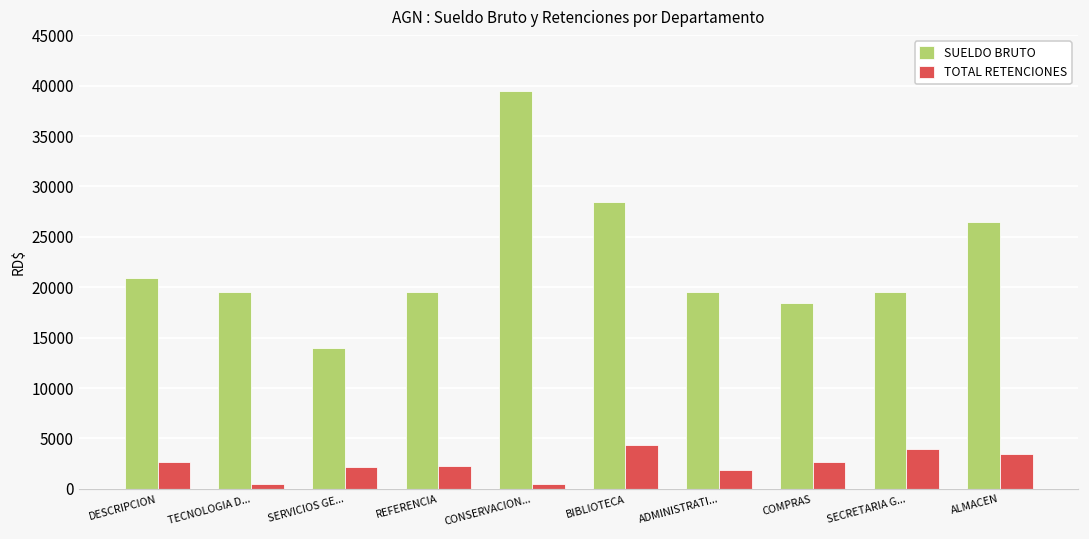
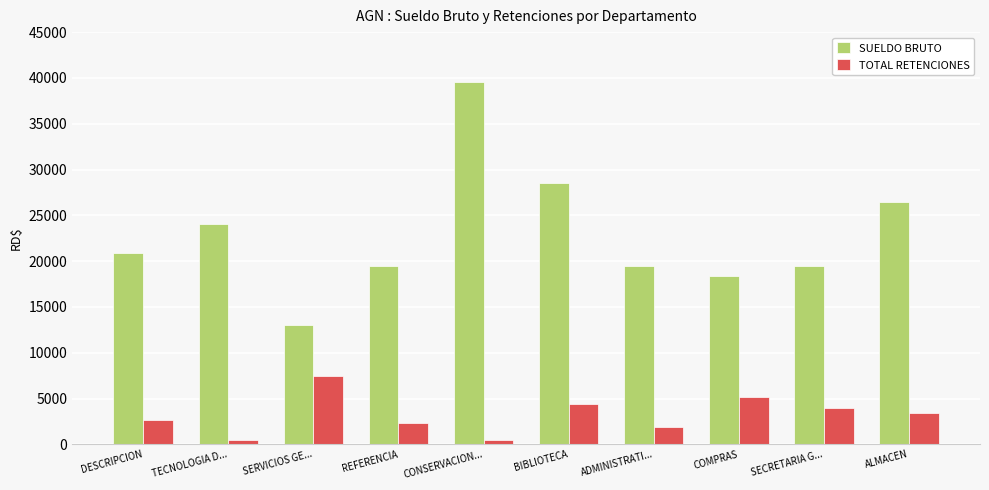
  {
    "SUELDO BRUTO": {
      "DESCRIPCION": 21000,
-     "TECNOLOGIA D...": 20000,
-     "SERVICIOS GE...": 14000,
+     "TECNOLOGIA D...": 24000,
+     "SERVICIOS GE...": 13000,
      "REFERENCIA": 20000,
      "CONSERVACION...": 40000,
      "BIBLIOTECA": 29000,
      "ADMINISTRATI...": 20000,
      "COMPRAS": 18000,
      "SECRETARIA G...": 20000,
      "ALMACEN": 27000
    },
    "TOTAL RETENCIONES": {
      "DESCRIPCION": 3000,
      "TECNOLOGIA D...": 1000,
-     "SERVICIOS GE...": 2000,
+     "SERVICIOS GE...": 7000,
      "REFERENCIA": 2000,
      "CONSERVACION...": 0,
      "BIBLIOTECA": 4000,
      "ADMINISTRATI...": 2000,
-     "COMPRAS": 3000,
+     "COMPRAS": 5000,
      "SECRETARIA G...": 4000,
      "ALMACEN": 3000
    }
  }
